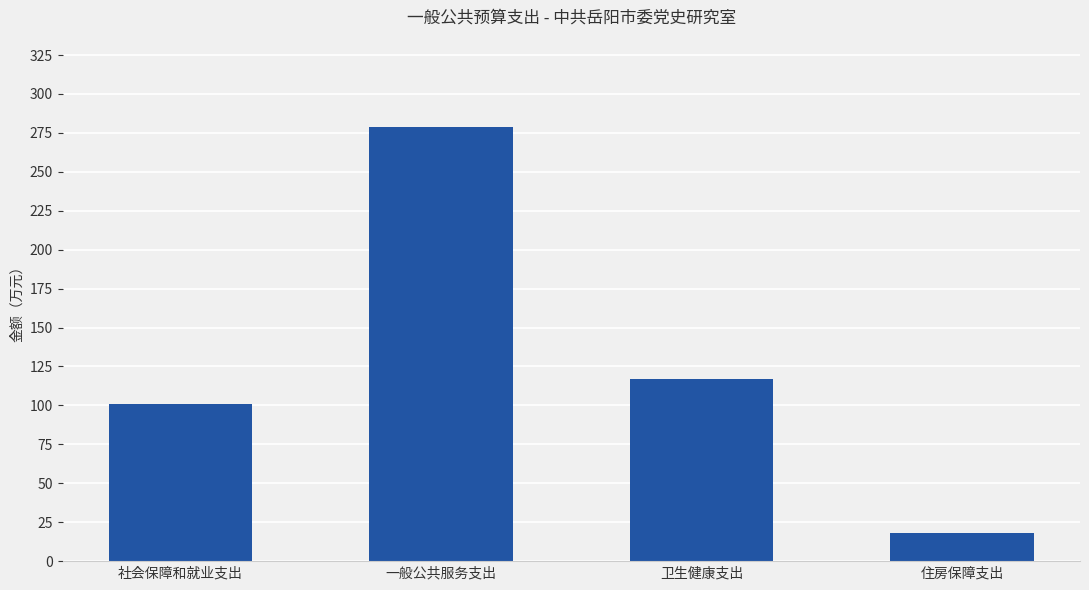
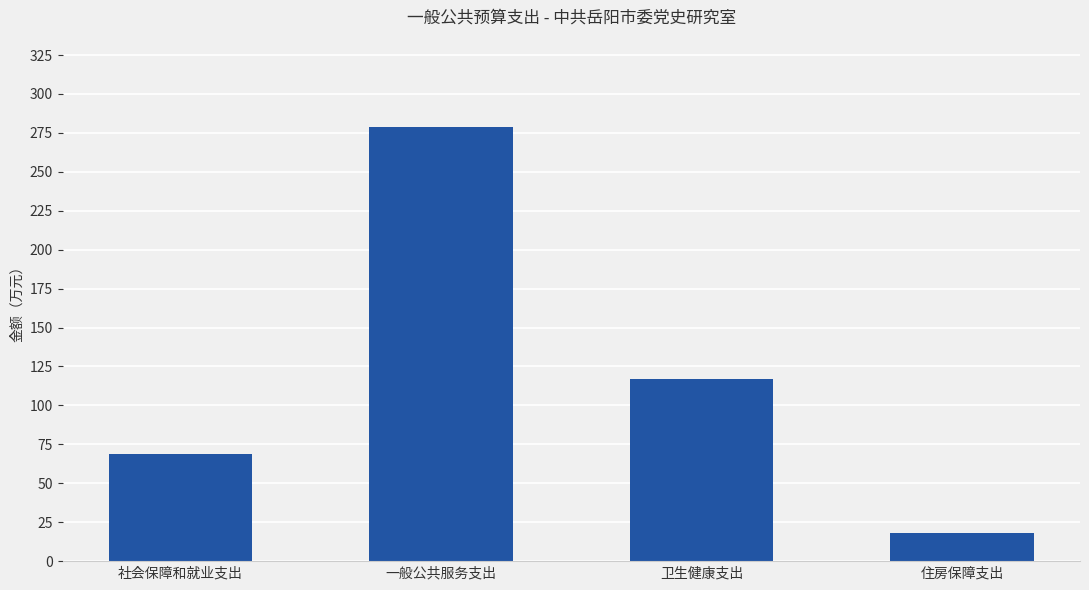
  {
-   "社会保障和就业支出": 101,
+   "社会保障和就业支出": 69,
    "一般公共服务支出": 279,
    "卫生健康支出": 117,
    "住房保障支出": 18
  }
